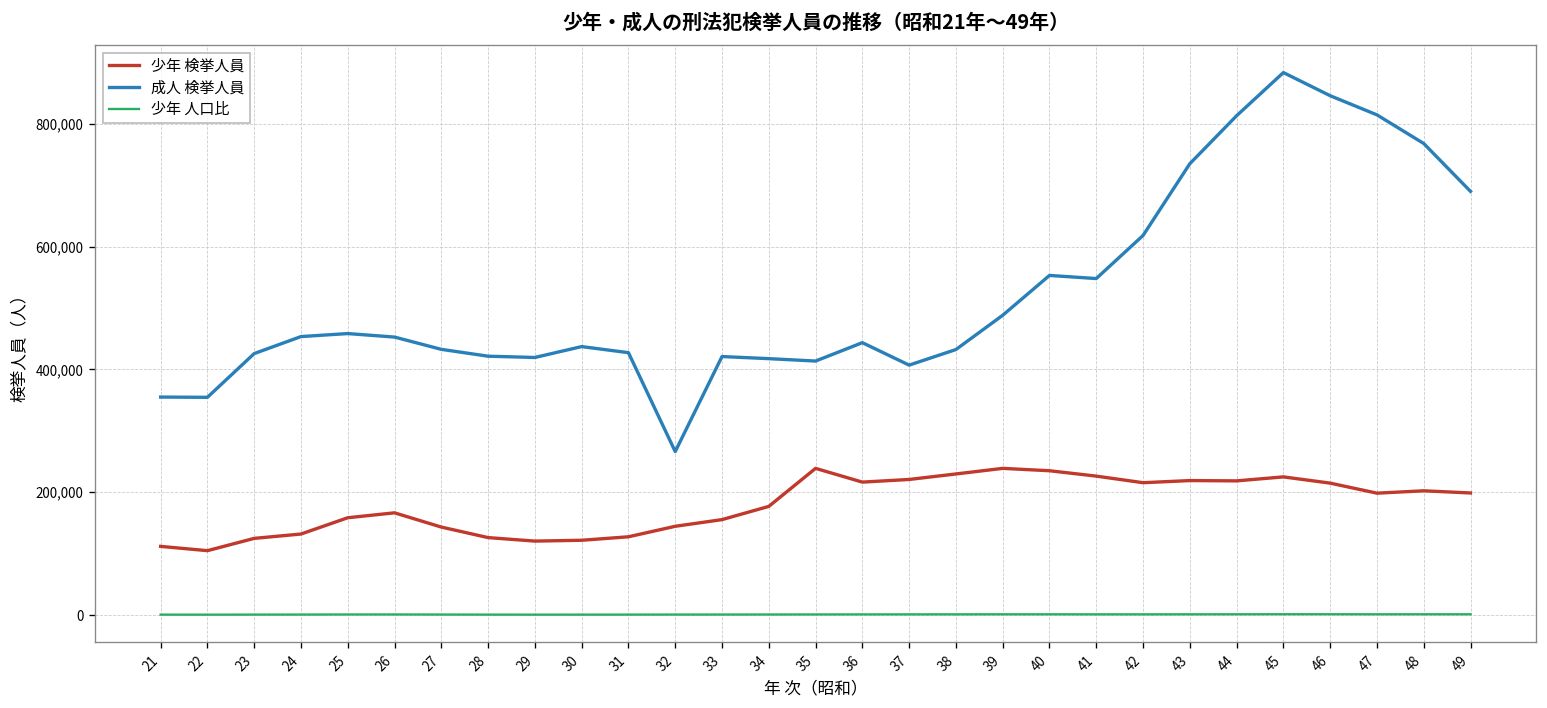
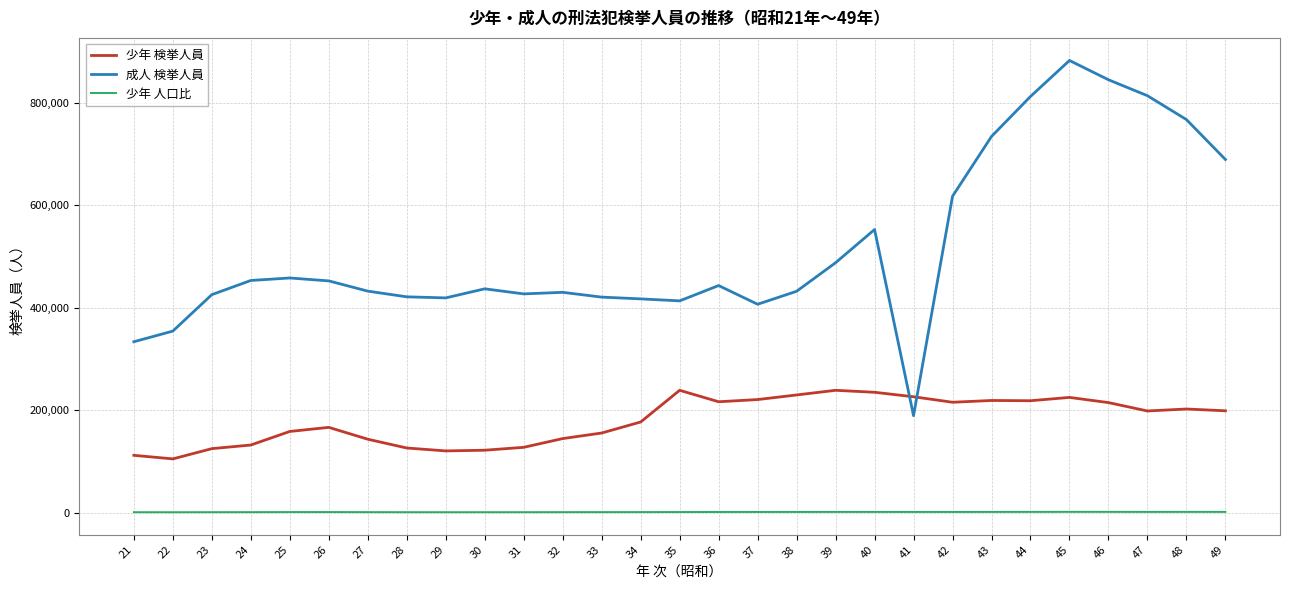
  {
    "少年 検挙人員": {
      "21": "110,000",
      "22": "100,000",
      "23": "120,000",
      "24": "130,000",
      "25": "160,000",
      "26": "170,000",
      "27": "140,000",
      "28": "130,000",
      "29": "120,000",
      "30": "120,000",
      "31": "130,000",
      "32": "140,000",
      "33": "160,000",
      "34": "180,000",
      "35": "240,000",
      "36": "220,000",
      "37": "220,000",
      "38": "230,000",
      "39": "240,000",
      "40": "230,000",
      "41": "230,000",
      "42": "220,000",
      "43": "220,000",
      "44": "220,000",
      "45": "220,000",
      "46": "210,000",
      "47": "200,000",
      "48": "200,000",
      "49": "200,000"
    },
    "成人 検挙人員": {
-     "21": "350,000",
+     "21": "330,000",
      "22": "350,000",
      "23": "430,000",
      "24": "450,000",
      "25": "460,000",
      "26": "450,000",
      "27": "430,000",
      "28": "420,000",
      "29": "420,000",
      "30": "440,000",
      "31": "430,000",
-     "32": "270,000",
+     "32": "430,000",
      "33": "420,000",
      "34": "420,000",
      "35": "410,000",
      "36": "440,000",
      "37": "410,000",
      "38": "430,000",
      "39": "490,000",
      "40": "550,000",
-     "41": "550,000",
+     "41": "190,000",
      "42": "620,000",
      "43": "730,000",
      "44": "810,000",
      "45": "880,000",
      "46": "850,000",
      "47": "810,000",
      "48": "770,000",
      "49": "690,000"
    },
    "少年 人口比": {
      "21": "0",
      "22": "0",
      "23": "0",
      "24": "0",
      "25": "0",
      "26": "0",
      "27": "0",
      "28": "0",
      "29": "0",
      "30": "0",
      "31": "0",
      "32": "0",
      "33": "0",
      "34": "0",
      "35": "0",
      "36": "0",
      "37": "0",
      "38": "0",
      "39": "0",
      "40": "0",
      "41": "0",
      "42": "0",
      "43": "0",
      "44": "0",
      "45": "0",
      "46": "0",
      "47": "0",
      "48": "0",
      "49": "0"
    }
  }
